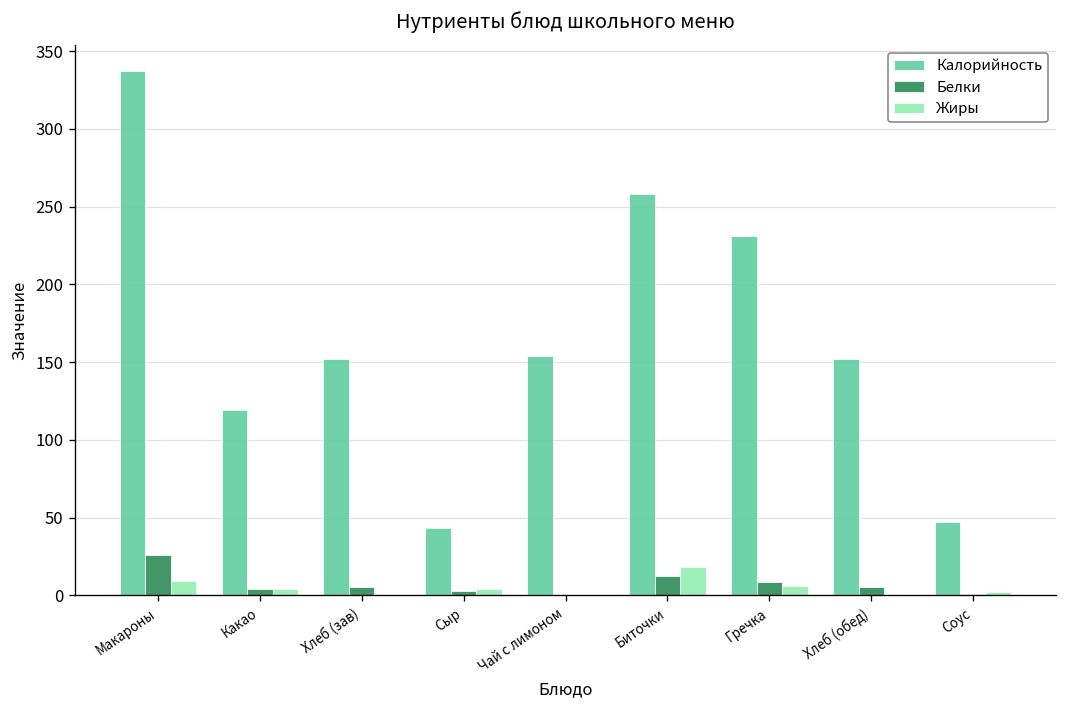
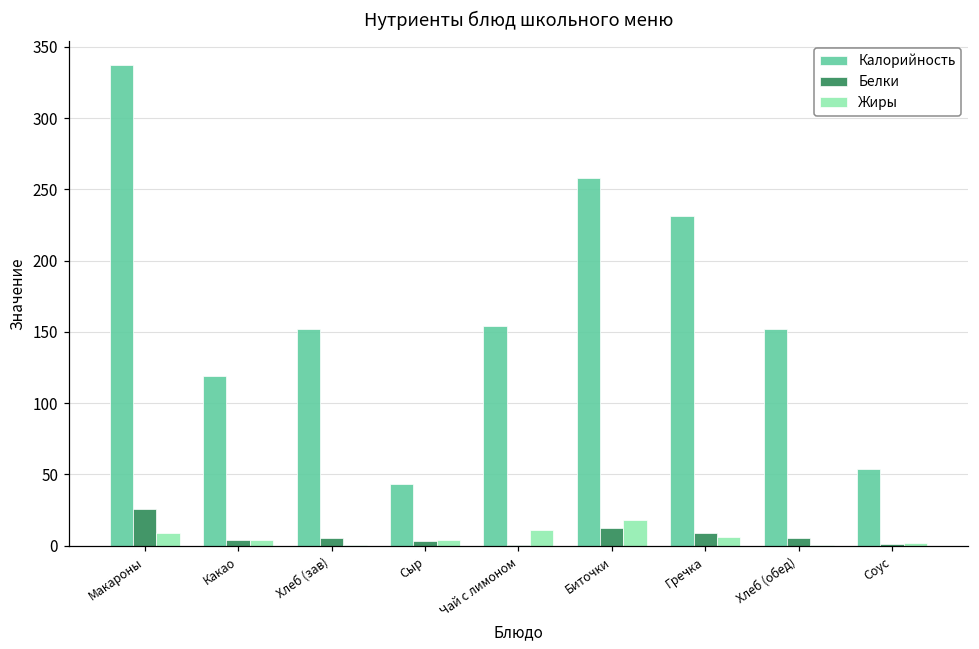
  {
    "Калорийность": {
      "Макароны": 337,
      "Какао": 119,
      "Хлеб (зав)": 152,
      "Сыр": 43,
      "Чай с лимоном": 154,
      "Биточки": 258,
      "Гречка": 231,
      "Хлеб (обед)": 152,
-     "Соус": 47
+     "Соус": 54
    },
    "Белки": {
      "Макароны": 26,
      "Какао": 4,
      "Хлеб (зав)": 5,
      "Сыр": 3,
      "Биточки": 12,
      "Гречка": 9,
      "Хлеб (обед)": 5
    },
    "Жиры": {
      "Макароны": 9,
      "Какао": 4,
      "Сыр": 4,
-     "Чай с лимоном": 0,
+     "Чай с лимоном": 11,
      "Биточки": 18,
      "Гречка": 6,
      "Соус": 2
    }
  }
